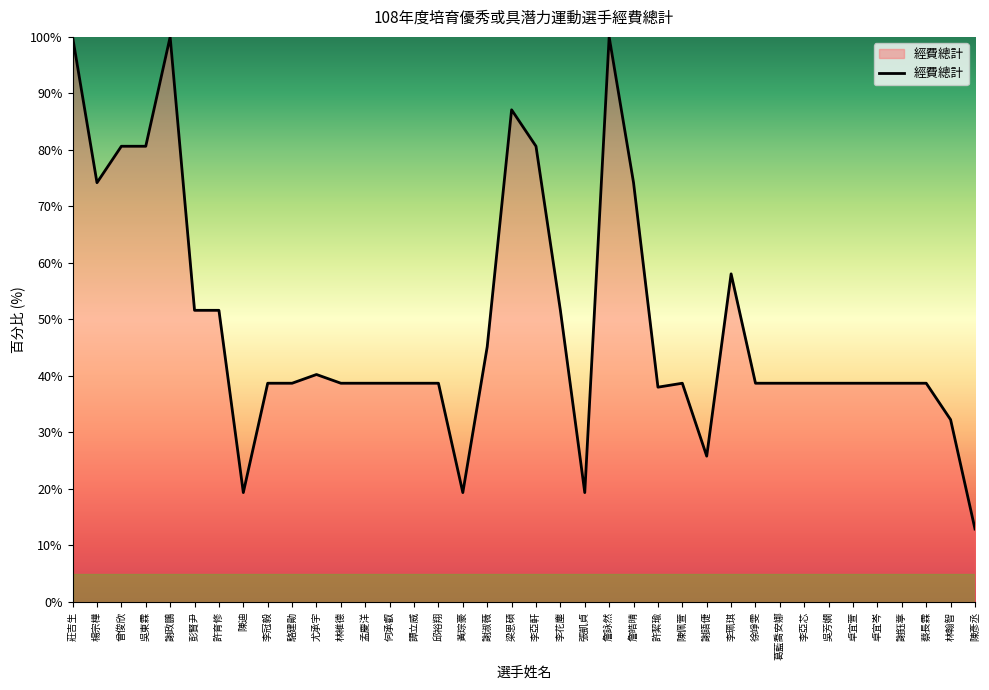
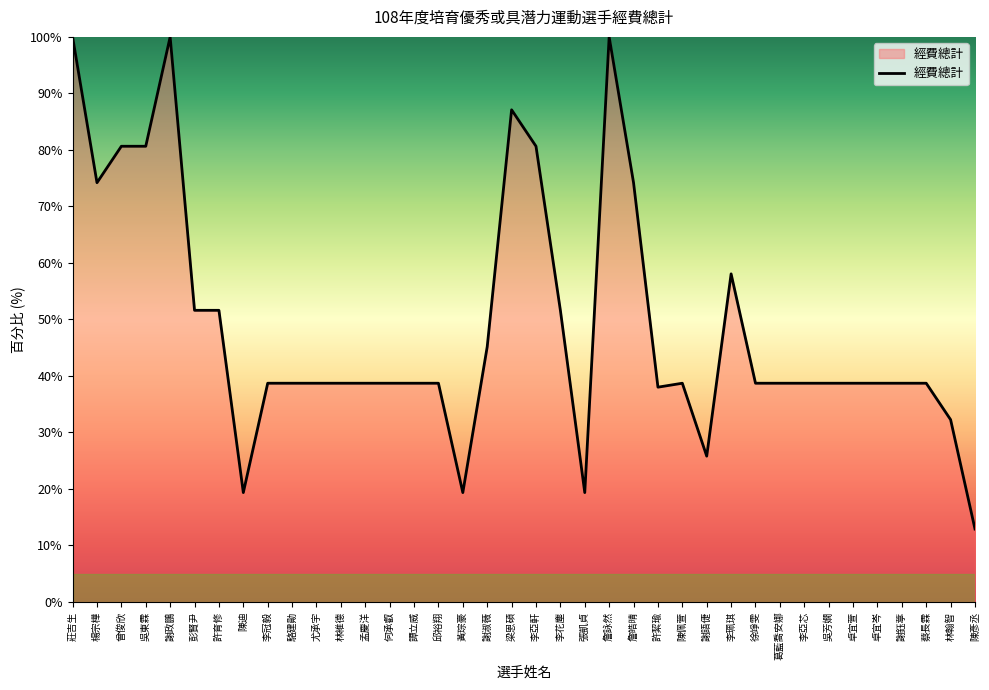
  {
    "莊吉生": "100%",
    "楊宗樺": "74%",
    "曾俊欣": "81%",
    "吳東霖": "81%",
    "謝政鵬": "100%",
    "彭賢尹": "52%",
    "許育修": "52%",
    "陳迪": "19%",
    "李冠毅": "39%",
    "駱建勛": "39%",
-   "尤承宇": "40%",
+   "尤承宇": "39%",
    "林維德": "39%",
    "孟慶洋": "39%",
    "何承叡": "39%",
    "譚立威": "39%",
    "邱裕翔": "39%",
    "黃琮豪": "19%",
    "謝淑薇": "45%",
    "梁恩碩": "87%",
    "李亞軒": "81%",
    "李花塵": "52%",
    "張凱貞": "19%",
    "詹詠然": "100%",
    "詹皓晴": "74%",
    "許絜瑜": "38%",
    "陳佩萱": "39%",
    "謝語倢": "26%",
    "李珮琪": "58%",
    "徐竫雯": "39%",
    "葛藍喬安娜": "39%",
    "李亞芯": "39%",
    "吳芳嫺": "39%",
    "卓宜萱": "39%",
    "卓宜岑": "39%",
    "謝鈺葶": "39%",
    "蔡長霖": "39%",
    "林翰智": "32%",
    "陳彥丞": "13%"
  }
